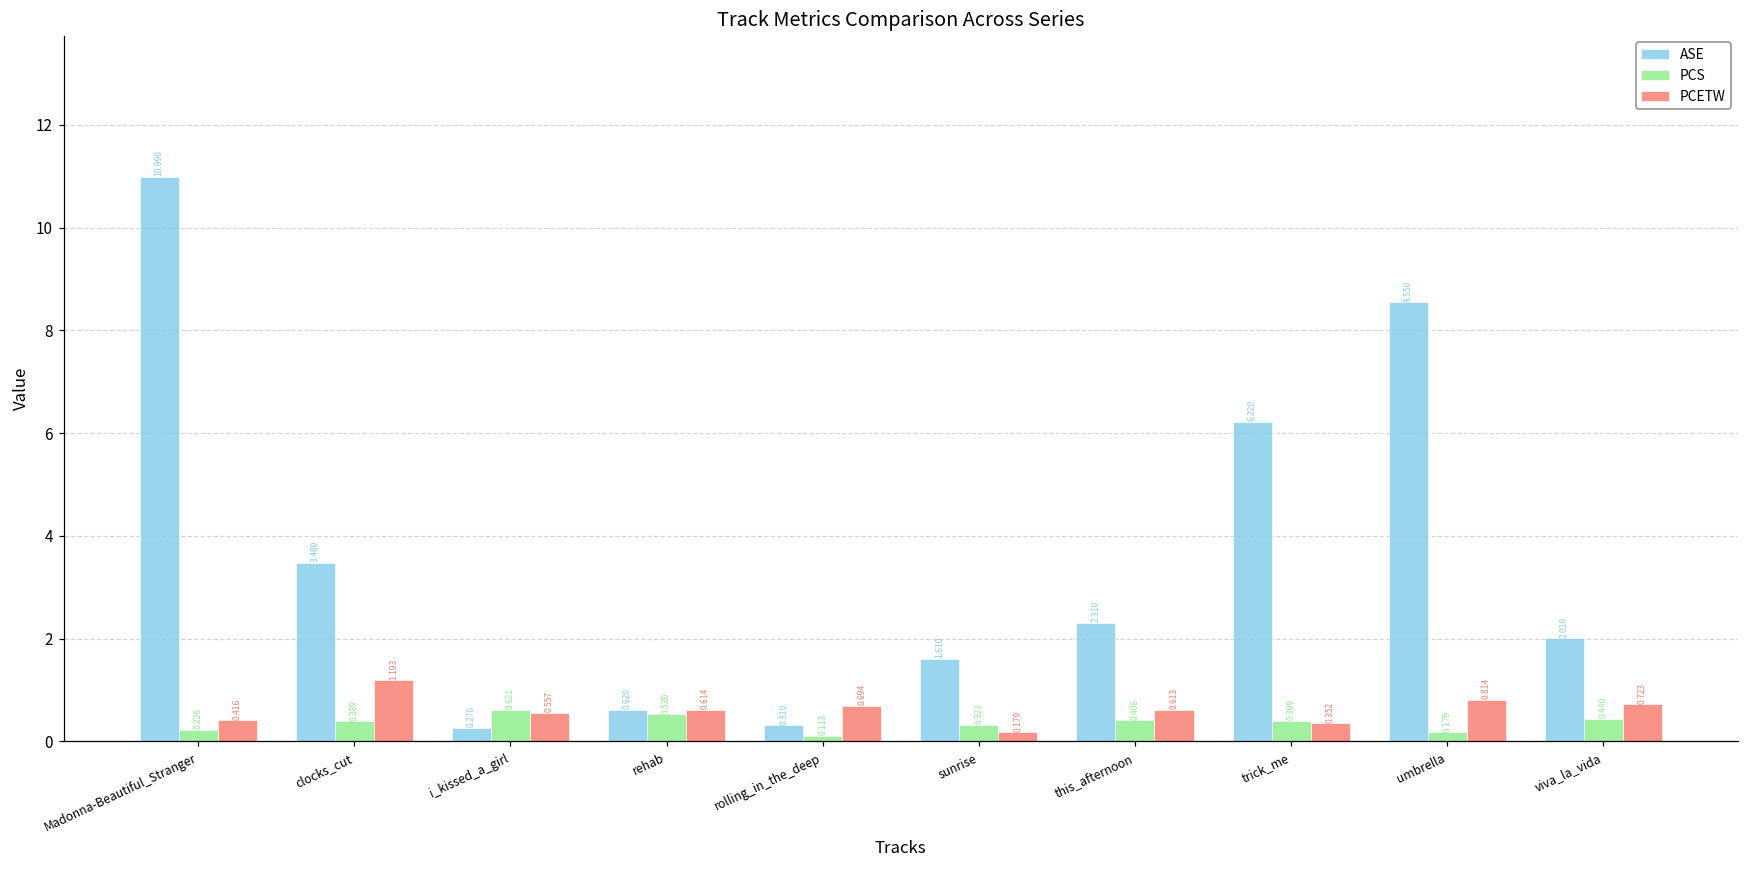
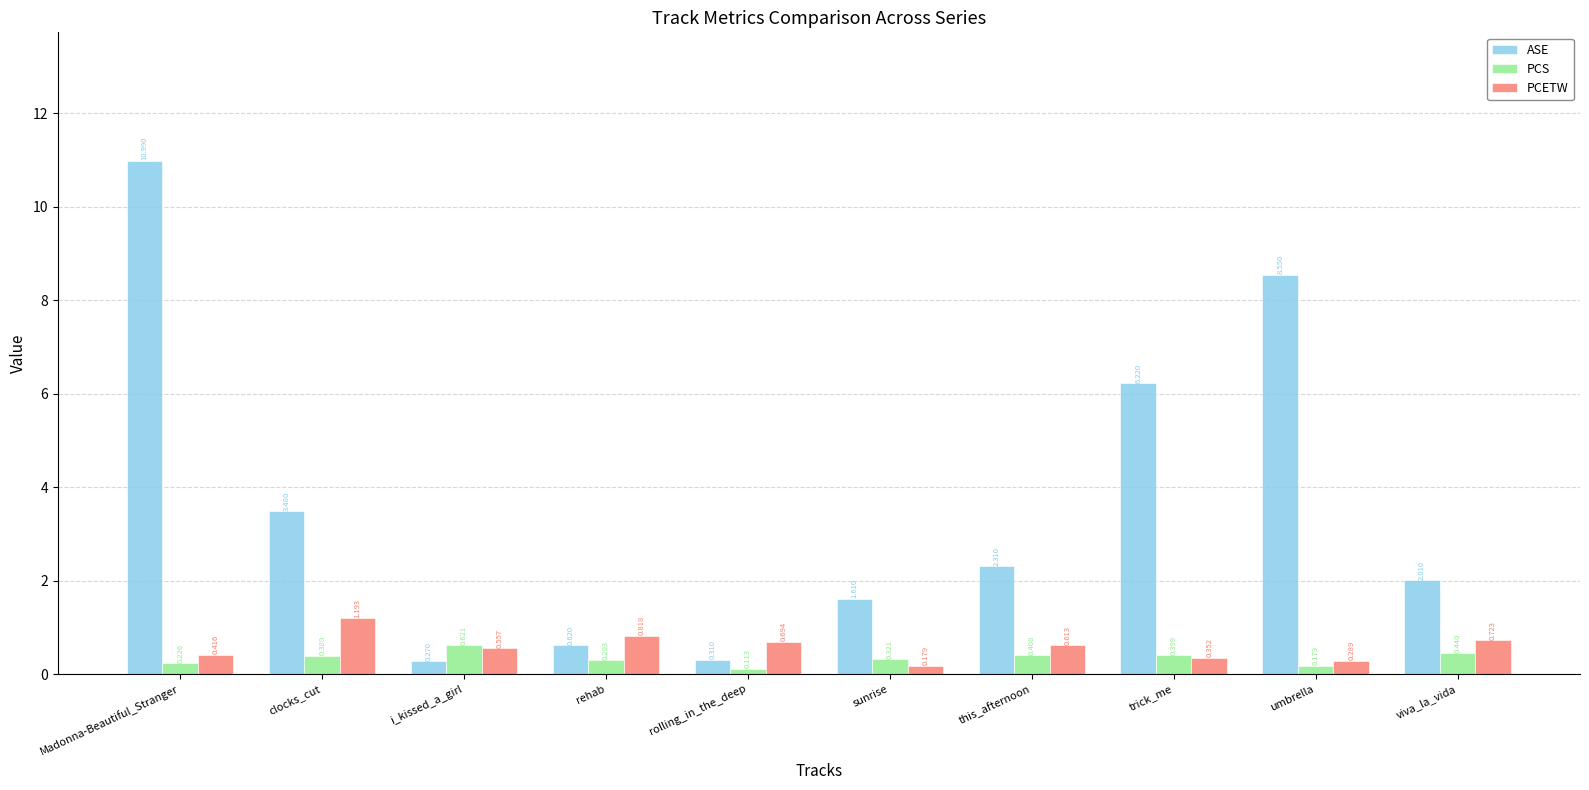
  {
    "ASE": {
      "Madonna-Beautiful_Stranger": 10.990,
      "clocks_cut": 3.480,
      "i_kissed_a_girl": 0.270,
      "rehab": 0.620,
      "rolling_in_the_deep": 0.310,
      "sunrise": 1.610,
      "this_afternoon": 2.310,
      "trick_me": 6.220,
      "umbrella": 8.550,
      "viva_la_vida": 2.010
    },
    "PCS": {
      "Madonna-Beautiful_Stranger": 0.226,
      "clocks_cut": 0.389,
      "i_kissed_a_girl": 0.621,
-     "rehab": 0.530,
+     "rehab": 0.293,
      "rolling_in_the_deep": 0.113,
      "sunrise": 0.321,
      "this_afternoon": 0.408,
      "trick_me": 0.399,
      "umbrella": 0.179,
      "viva_la_vida": 0.440
    },
    "PCETW": {
      "Madonna-Beautiful_Stranger": 0.416,
      "clocks_cut": 1.193,
      "i_kissed_a_girl": 0.557,
-     "rehab": 0.614,
+     "rehab": 0.818,
      "rolling_in_the_deep": 0.694,
      "sunrise": 0.179,
      "this_afternoon": 0.613,
      "trick_me": 0.352,
-     "umbrella": 0.814,
+     "umbrella": 0.289,
      "viva_la_vida": 0.723
    }
  }
